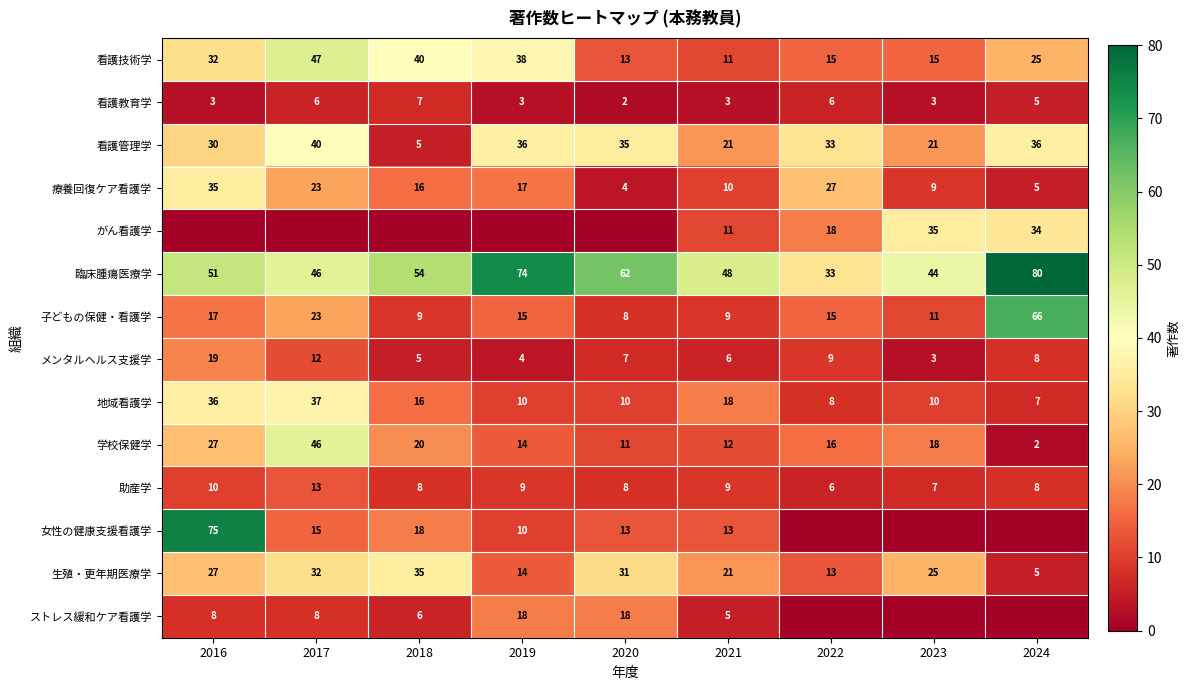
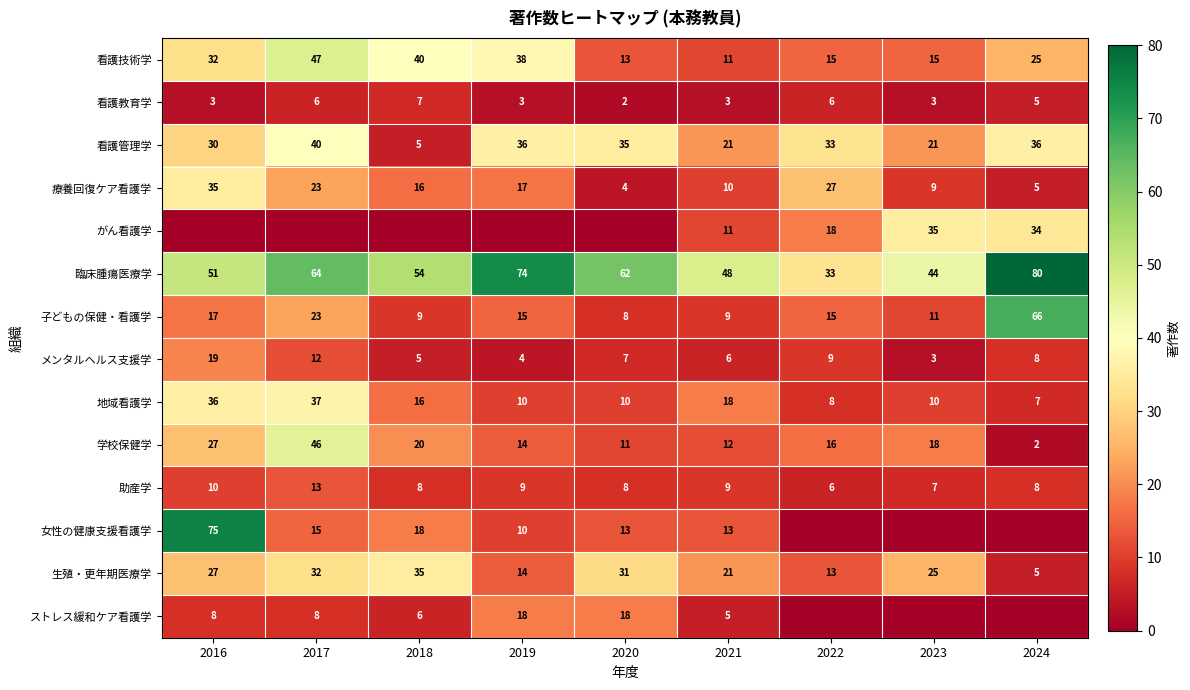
  {
    "看護技術学": {
      "2016": 32,
      "2017": 47,
      "2018": 40,
      "2019": 38,
      "2020": 13,
      "2021": 11,
      "2022": 15,
      "2023": 15,
      "2024": 25
    },
    "看護教育学": {
      "2016": 3,
      "2017": 6,
      "2018": 7,
      "2019": 3,
      "2020": 2,
      "2021": 3,
      "2022": 6,
      "2023": 3,
      "2024": 5
    },
    "看護管理学": {
      "2016": 30,
      "2017": 40,
      "2018": 5,
      "2019": 36,
      "2020": 35,
      "2021": 21,
      "2022": 33,
      "2023": 21,
      "2024": 36
    },
    "療養回復ケア看護学": {
      "2016": 35,
      "2017": 23,
      "2018": 16,
      "2019": 17,
      "2020": 4,
      "2021": 10,
      "2022": 27,
      "2023": 9,
      "2024": 5
    },
    "がん看護学": {
      "2021": 11,
      "2022": 18,
      "2023": 35,
      "2024": 34
    },
    "臨床腫瘍医療学": {
      "2016": 51,
-     "2017": 46,
+     "2017": 64,
      "2018": 54,
      "2019": 74,
      "2020": 62,
      "2021": 48,
      "2022": 33,
      "2023": 44,
      "2024": 80
    },
    "子どもの保健・看護学": {
      "2016": 17,
      "2017": 23,
      "2018": 9,
      "2019": 15,
      "2020": 8,
      "2021": 9,
      "2022": 15,
      "2023": 11,
      "2024": 66
    },
    "メンタルヘルス支援学": {
      "2016": 19,
      "2017": 12,
      "2018": 5,
      "2019": 4,
      "2020": 7,
      "2021": 6,
      "2022": 9,
      "2023": 3,
      "2024": 8
    },
    "地域看護学": {
      "2016": 36,
      "2017": 37,
      "2018": 16,
      "2019": 10,
      "2020": 10,
      "2021": 18,
      "2022": 8,
      "2023": 10,
      "2024": 7
    },
    "学校保健学": {
      "2016": 27,
      "2017": 46,
      "2018": 20,
      "2019": 14,
      "2020": 11,
      "2021": 12,
      "2022": 16,
      "2023": 18,
      "2024": 2
    },
    "助産学": {
      "2016": 10,
      "2017": 13,
      "2018": 8,
      "2019": 9,
      "2020": 8,
      "2021": 9,
      "2022": 6,
      "2023": 7,
      "2024": 8
    },
    "女性の健康支援看護学": {
      "2016": 75,
      "2017": 15,
      "2018": 18,
      "2019": 10,
      "2020": 13,
      "2021": 13
    },
    "生殖・更年期医療学": {
      "2016": 27,
      "2017": 32,
      "2018": 35,
      "2019": 14,
      "2020": 31,
      "2021": 21,
      "2022": 13,
      "2023": 25,
      "2024": 5
    },
    "ストレス緩和ケア看護学": {
      "2016": 8,
      "2017": 8,
      "2018": 6,
      "2019": 18,
      "2020": 18,
      "2021": 5
    }
  }
